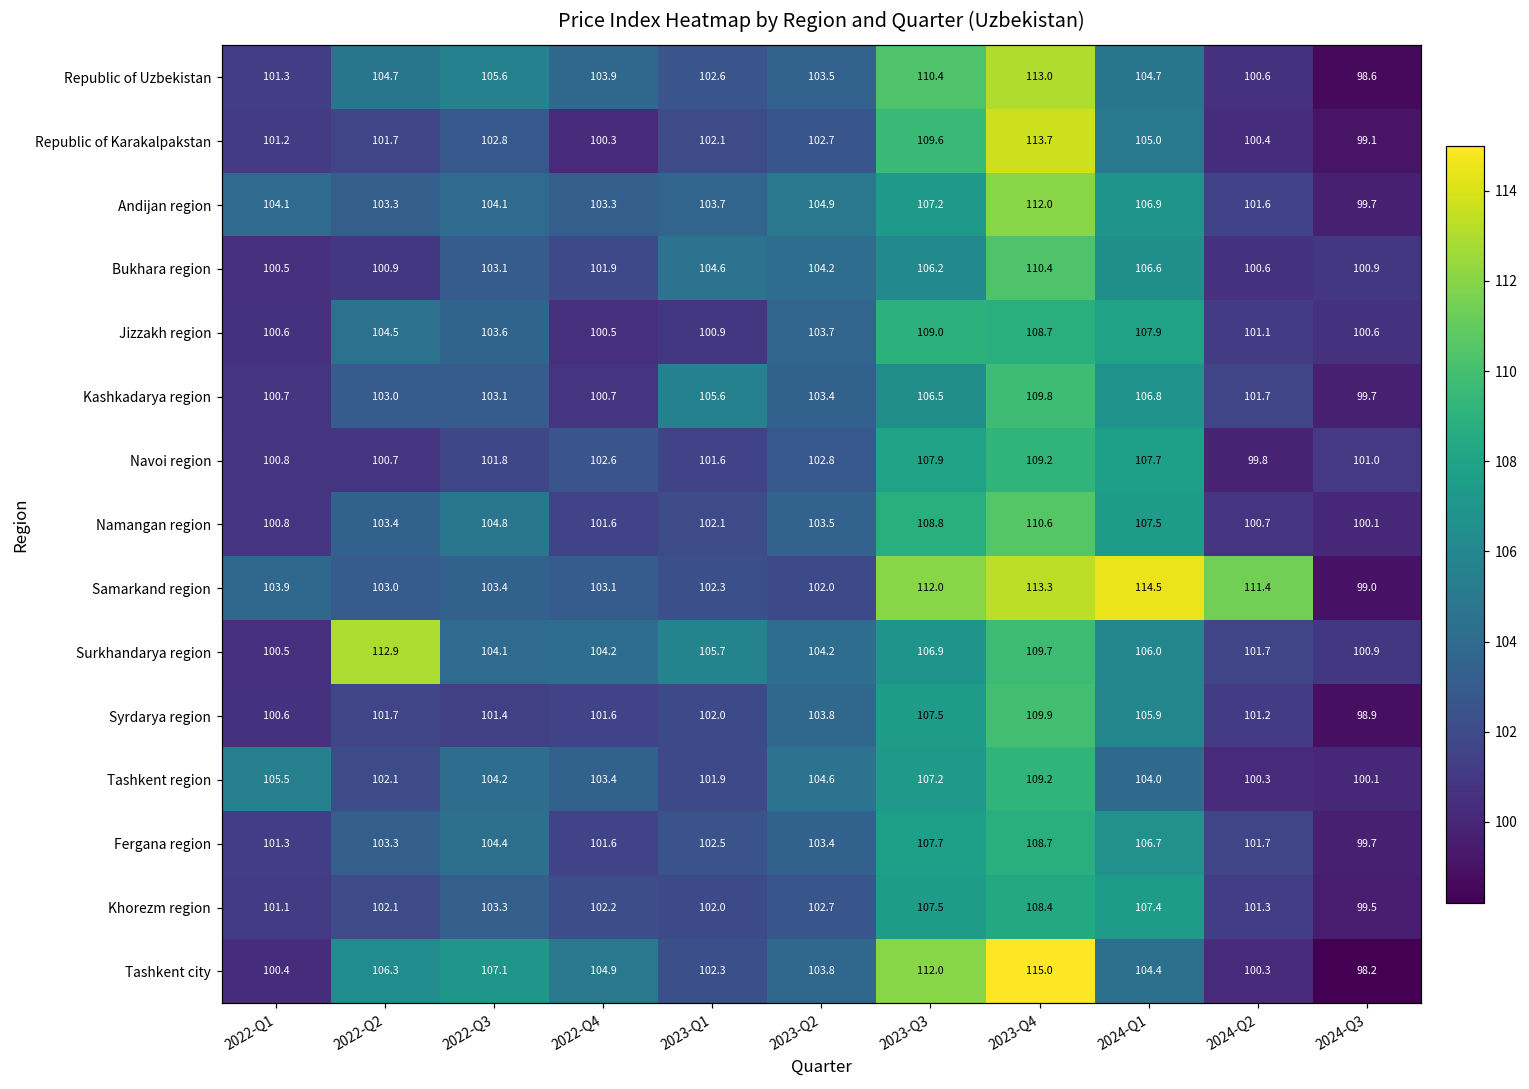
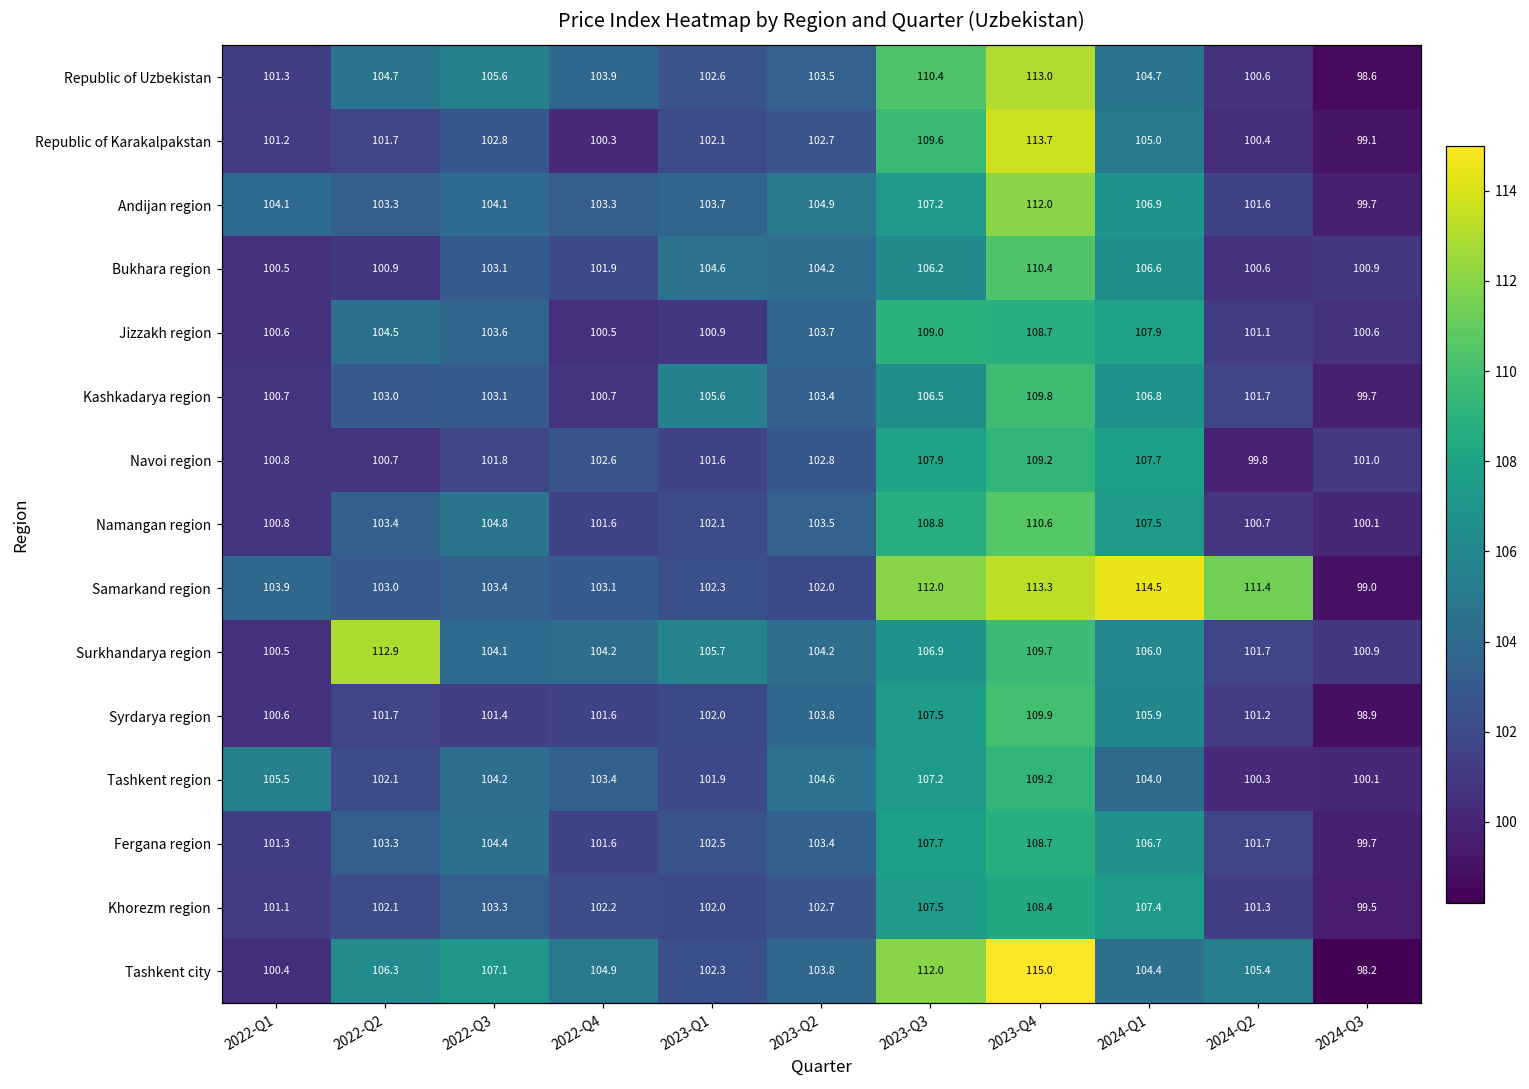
  {
    "Republic of Uzbekistan": {
      "2022-Q1": 101.3,
      "2022-Q2": 104.7,
      "2022-Q3": 105.6,
      "2022-Q4": 103.9,
      "2023-Q1": 102.6,
      "2023-Q2": 103.5,
      "2023-Q3": 110.4,
      "2023-Q4": 113.0,
      "2024-Q1": 104.7,
      "2024-Q2": 100.6,
      "2024-Q3": 98.6
    },
    "Republic of Karakalpakstan": {
      "2022-Q1": 101.2,
      "2022-Q2": 101.7,
      "2022-Q3": 102.8,
      "2022-Q4": 100.3,
      "2023-Q1": 102.1,
      "2023-Q2": 102.7,
      "2023-Q3": 109.6,
      "2023-Q4": 113.7,
      "2024-Q1": 105.0,
      "2024-Q2": 100.4,
      "2024-Q3": 99.1
    },
    "Andijan region": {
      "2022-Q1": 104.1,
      "2022-Q2": 103.3,
      "2022-Q3": 104.1,
      "2022-Q4": 103.3,
      "2023-Q1": 103.7,
      "2023-Q2": 104.9,
      "2023-Q3": 107.2,
      "2023-Q4": 112.0,
      "2024-Q1": 106.9,
      "2024-Q2": 101.6,
      "2024-Q3": 99.7
    },
    "Bukhara region": {
      "2022-Q1": 100.5,
      "2022-Q2": 100.9,
      "2022-Q3": 103.1,
      "2022-Q4": 101.9,
      "2023-Q1": 104.6,
      "2023-Q2": 104.2,
      "2023-Q3": 106.2,
      "2023-Q4": 110.4,
      "2024-Q1": 106.6,
      "2024-Q2": 100.6,
      "2024-Q3": 100.9
    },
    "Jizzakh region": {
      "2022-Q1": 100.6,
      "2022-Q2": 104.5,
      "2022-Q3": 103.6,
      "2022-Q4": 100.5,
      "2023-Q1": 100.9,
      "2023-Q2": 103.7,
      "2023-Q3": 109.0,
      "2023-Q4": 108.7,
      "2024-Q1": 107.9,
      "2024-Q2": 101.1,
      "2024-Q3": 100.6
    },
    "Kashkadarya region": {
      "2022-Q1": 100.7,
      "2022-Q2": 103.0,
      "2022-Q3": 103.1,
      "2022-Q4": 100.7,
      "2023-Q1": 105.6,
      "2023-Q2": 103.4,
      "2023-Q3": 106.5,
      "2023-Q4": 109.8,
      "2024-Q1": 106.8,
      "2024-Q2": 101.7,
      "2024-Q3": 99.7
    },
    "Navoi region": {
      "2022-Q1": 100.8,
      "2022-Q2": 100.7,
      "2022-Q3": 101.8,
      "2022-Q4": 102.6,
      "2023-Q1": 101.6,
      "2023-Q2": 102.8,
      "2023-Q3": 107.9,
      "2023-Q4": 109.2,
      "2024-Q1": 107.7,
      "2024-Q2": 99.8,
      "2024-Q3": 101.0
    },
    "Namangan region": {
      "2022-Q1": 100.8,
      "2022-Q2": 103.4,
      "2022-Q3": 104.8,
      "2022-Q4": 101.6,
      "2023-Q1": 102.1,
      "2023-Q2": 103.5,
      "2023-Q3": 108.8,
      "2023-Q4": 110.6,
      "2024-Q1": 107.5,
      "2024-Q2": 100.7,
      "2024-Q3": 100.1
    },
    "Samarkand region": {
      "2022-Q1": 103.9,
      "2022-Q2": 103.0,
      "2022-Q3": 103.4,
      "2022-Q4": 103.1,
      "2023-Q1": 102.3,
      "2023-Q2": 102.0,
      "2023-Q3": 112.0,
      "2023-Q4": 113.3,
      "2024-Q1": 114.5,
      "2024-Q2": 111.4,
      "2024-Q3": 99.0
    },
    "Surkhandarya region": {
      "2022-Q1": 100.5,
      "2022-Q2": 112.9,
      "2022-Q3": 104.1,
      "2022-Q4": 104.2,
      "2023-Q1": 105.7,
      "2023-Q2": 104.2,
      "2023-Q3": 106.9,
      "2023-Q4": 109.7,
      "2024-Q1": 106.0,
      "2024-Q2": 101.7,
      "2024-Q3": 100.9
    },
    "Syrdarya region": {
      "2022-Q1": 100.6,
      "2022-Q2": 101.7,
      "2022-Q3": 101.4,
      "2022-Q4": 101.6,
      "2023-Q1": 102.0,
      "2023-Q2": 103.8,
      "2023-Q3": 107.5,
      "2023-Q4": 109.9,
      "2024-Q1": 105.9,
      "2024-Q2": 101.2,
      "2024-Q3": 98.9
    },
    "Tashkent region": {
      "2022-Q1": 105.5,
      "2022-Q2": 102.1,
      "2022-Q3": 104.2,
      "2022-Q4": 103.4,
      "2023-Q1": 101.9,
      "2023-Q2": 104.6,
      "2023-Q3": 107.2,
      "2023-Q4": 109.2,
      "2024-Q1": 104.0,
      "2024-Q2": 100.3,
      "2024-Q3": 100.1
    },
    "Fergana region": {
      "2022-Q1": 101.3,
      "2022-Q2": 103.3,
      "2022-Q3": 104.4,
      "2022-Q4": 101.6,
      "2023-Q1": 102.5,
      "2023-Q2": 103.4,
      "2023-Q3": 107.7,
      "2023-Q4": 108.7,
      "2024-Q1": 106.7,
      "2024-Q2": 101.7,
      "2024-Q3": 99.7
    },
    "Khorezm region": {
      "2022-Q1": 101.1,
      "2022-Q2": 102.1,
      "2022-Q3": 103.3,
      "2022-Q4": 102.2,
      "2023-Q1": 102.0,
      "2023-Q2": 102.7,
      "2023-Q3": 107.5,
      "2023-Q4": 108.4,
      "2024-Q1": 107.4,
      "2024-Q2": 101.3,
      "2024-Q3": 99.5
    },
    "Tashkent city": {
      "2022-Q1": 100.4,
      "2022-Q2": 106.3,
      "2022-Q3": 107.1,
      "2022-Q4": 104.9,
      "2023-Q1": 102.3,
      "2023-Q2": 103.8,
      "2023-Q3": 112.0,
      "2023-Q4": 115.0,
      "2024-Q1": 104.4,
-     "2024-Q2": 100.3,
+     "2024-Q2": 105.4,
      "2024-Q3": 98.2
    }
  }
